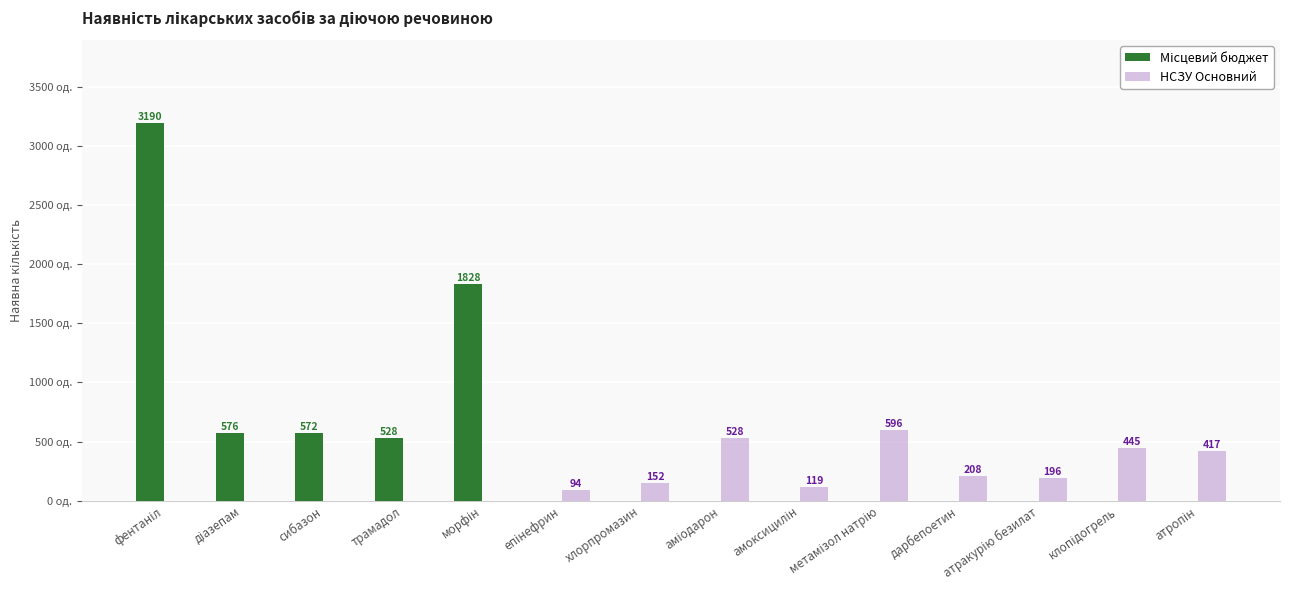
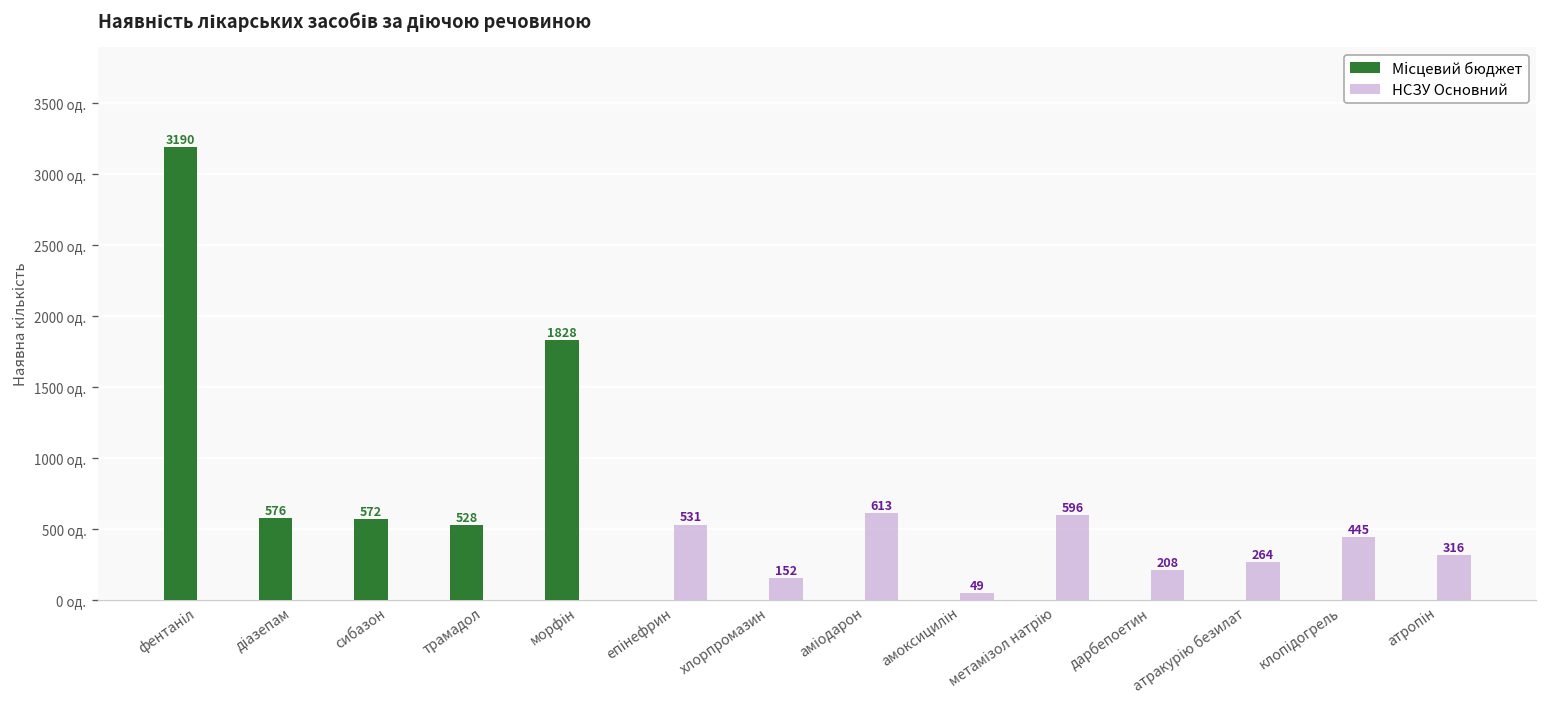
  {
    "Місцевий бюджет": {
      "фентаніл": 3190,
      "діазепам": 576,
      "сибазон": 572,
      "трамадол": 528,
      "морфін": 1828
    },
    "НСЗУ Основний": {
-     "епінефрин": 94,
+     "епінефрин": 531,
      "хлорпромазин": 152,
-     "аміодарон": 528,
-     "амоксицилін": 119,
+     "аміодарон": 613,
+     "амоксицилін": 49,
      "метамізол натрію": 596,
      "дарбепоетин": 208,
-     "атракурію безилат": 196,
+     "атракурію безилат": 264,
      "клопідогрель": 445,
-     "атропін": 417
+     "атропін": 316
    }
  }
